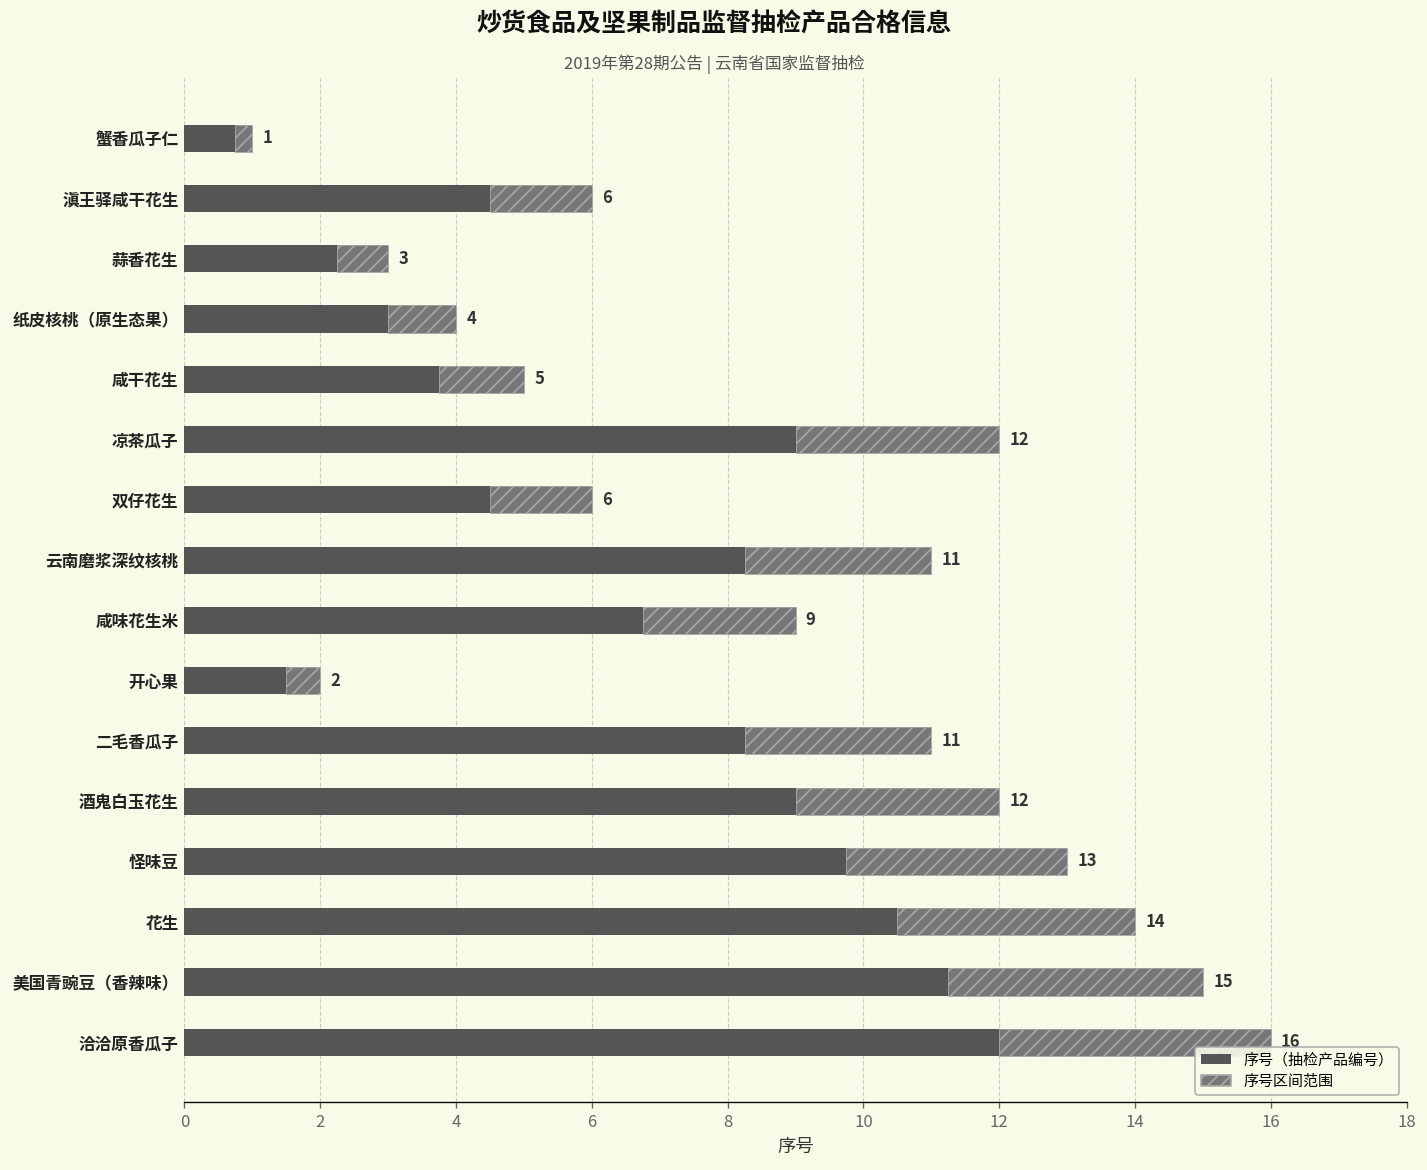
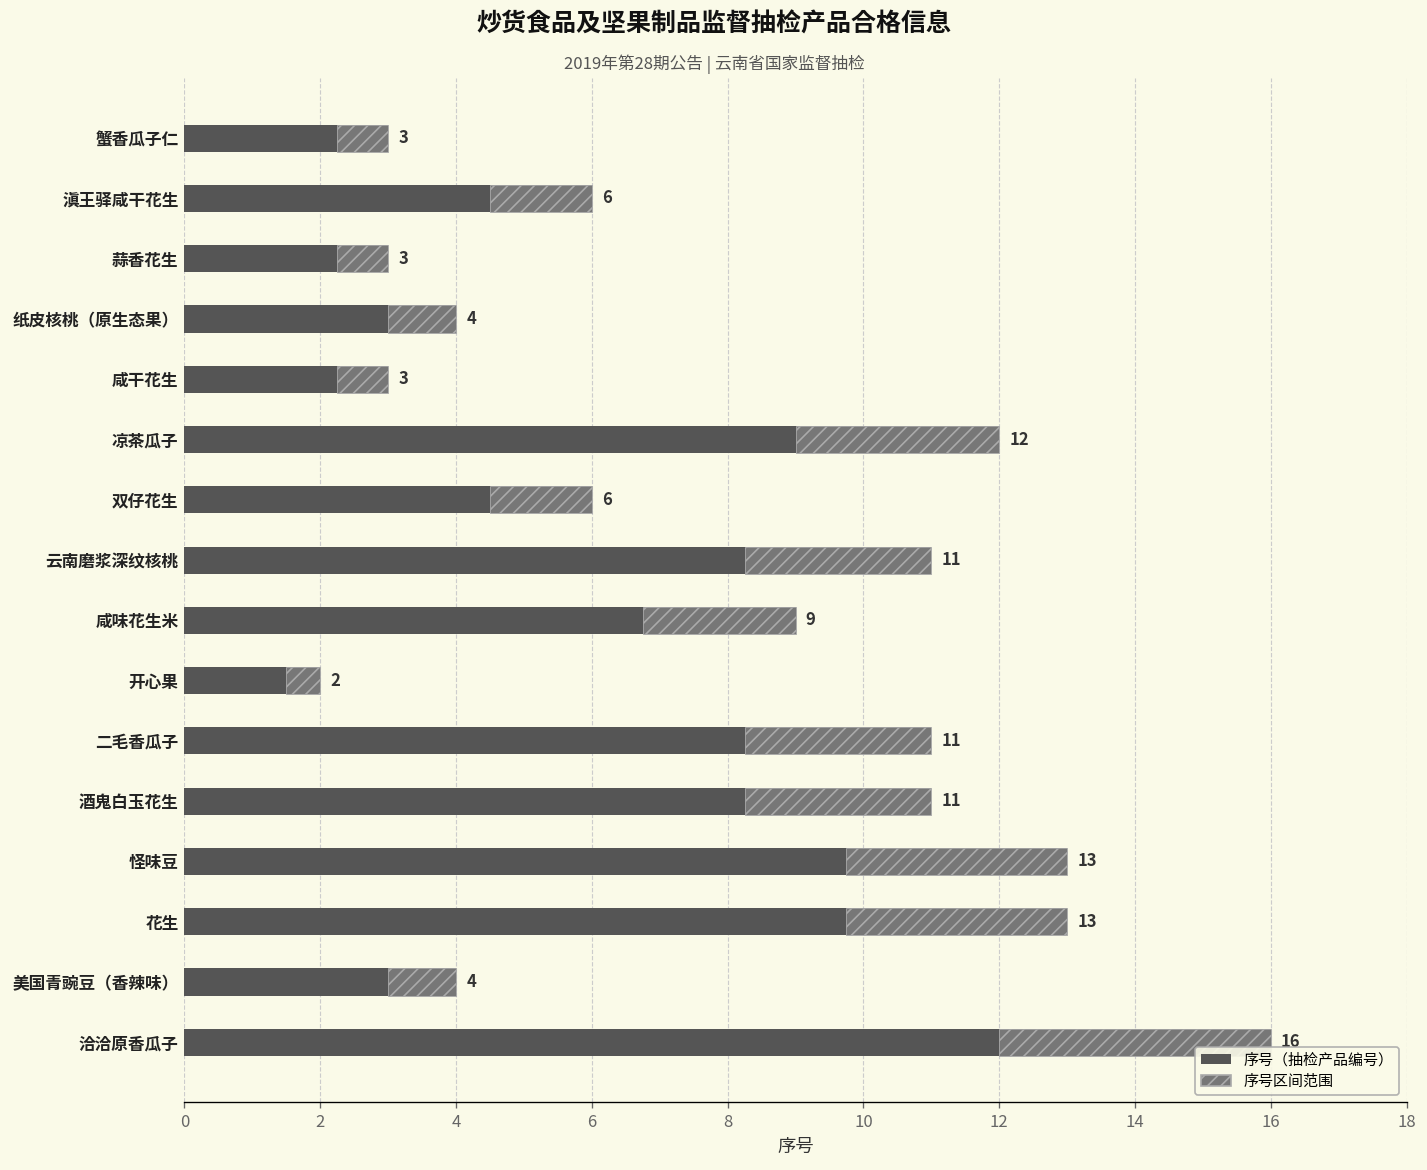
  {
-   "蟹香瓜子仁": 1,
+   "蟹香瓜子仁": 3,
    "滇王驿咸干花生": 6,
    "蒜香花生": 3,
    "纸皮核桃（原生态果）": 4,
-   "咸干花生": 5,
+   "咸干花生": 3,
    "凉茶瓜子": 12,
    "双仔花生": 6,
    "云南磨浆深纹核桃": 11,
    "咸味花生米": 9,
    "开心果": 2,
    "二毛香瓜子": 11,
-   "酒鬼白玉花生": 12,
+   "酒鬼白玉花生": 11,
    "怪味豆": 13,
-   "花生": 14,
-   "美国青豌豆（香辣味）": 15
+   "花生": 13,
+   "美国青豌豆（香辣味）": 4
  }
